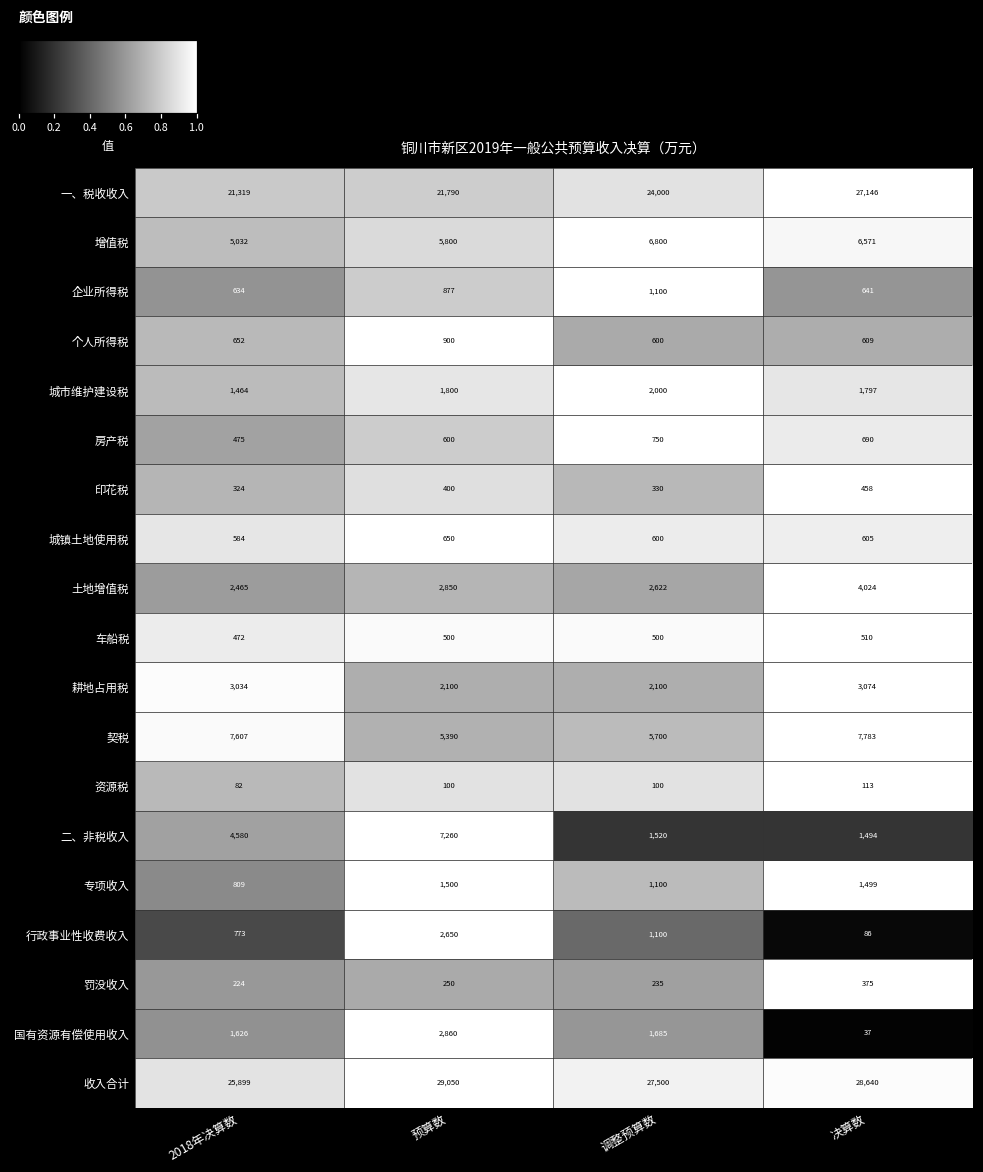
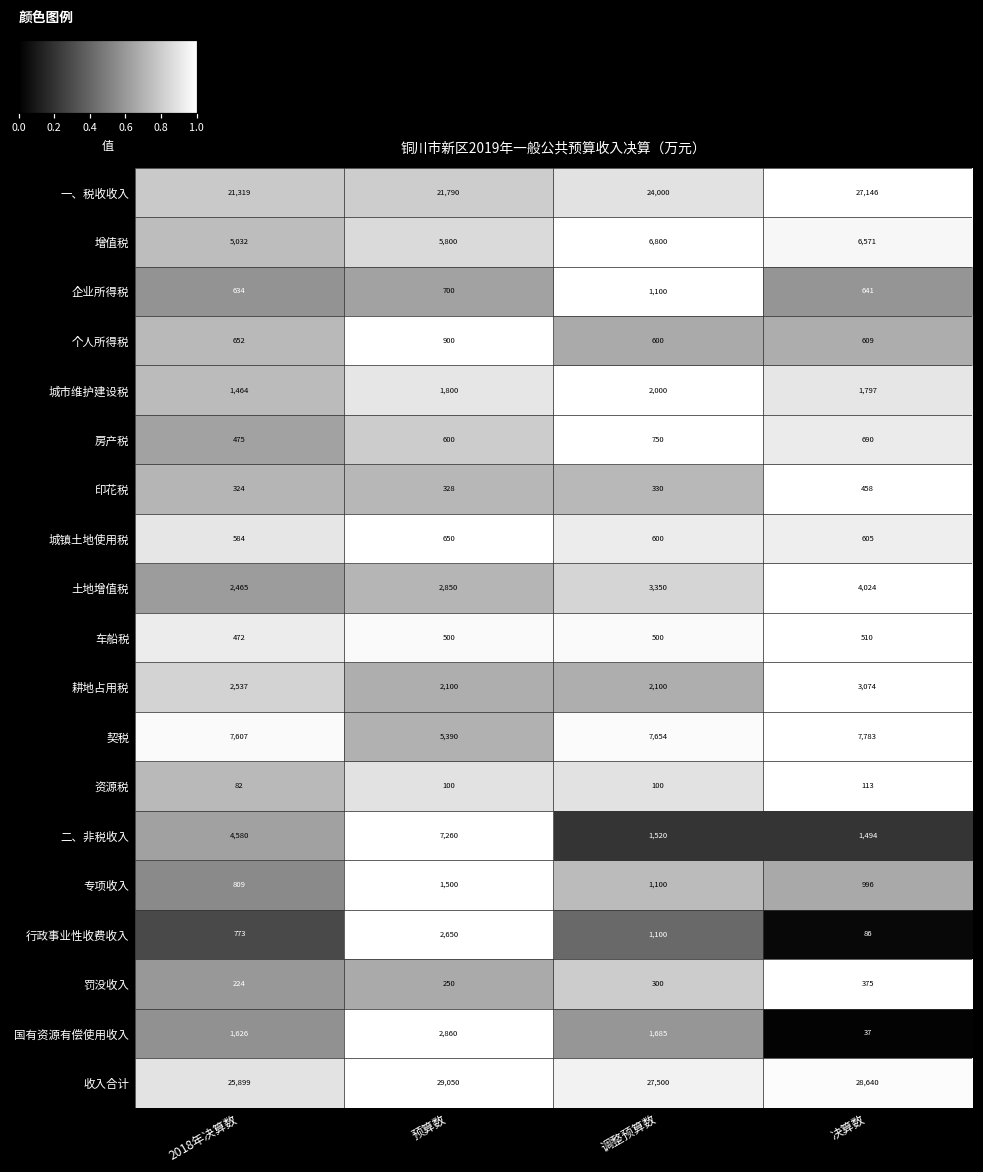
  {
    "一、税收收入": {
      "2018年决算数": "21,319",
      "预算数": "21,790",
      "调整预算数": "24,000",
      "决算数": "27,146"
    },
    "增值税": {
      "2018年决算数": "5,032",
      "预算数": "5,800",
      "调整预算数": "6,800",
      "决算数": "6,571"
    },
    "企业所得税": {
      "2018年决算数": "634",
-     "预算数": "877",
+     "预算数": "700",
      "调整预算数": "1,100",
      "决算数": "641"
    },
    "个人所得税": {
      "2018年决算数": "652",
      "预算数": "900",
      "调整预算数": "600",
      "决算数": "609"
    },
    "城市维护建设税": {
      "2018年决算数": "1,464",
      "预算数": "1,800",
      "调整预算数": "2,000",
      "决算数": "1,797"
    },
    "房产税": {
      "2018年决算数": "475",
      "预算数": "600",
      "调整预算数": "750",
      "决算数": "690"
    },
    "印花税": {
      "2018年决算数": "324",
-     "预算数": "400",
+     "预算数": "328",
      "调整预算数": "330",
      "决算数": "458"
    },
    "城镇土地使用税": {
      "2018年决算数": "584",
      "预算数": "650",
      "调整预算数": "600",
      "决算数": "605"
    },
    "土地增值税": {
      "2018年决算数": "2,465",
      "预算数": "2,850",
-     "调整预算数": "2,622",
+     "调整预算数": "3,350",
      "决算数": "4,024"
    },
    "车船税": {
      "2018年决算数": "472",
      "预算数": "500",
      "调整预算数": "500",
      "决算数": "510"
    },
    "耕地占用税": {
-     "2018年决算数": "3,034",
+     "2018年决算数": "2,537",
      "预算数": "2,100",
      "调整预算数": "2,100",
      "决算数": "3,074"
    },
    "契税": {
      "2018年决算数": "7,607",
      "预算数": "5,390",
-     "调整预算数": "5,700",
+     "调整预算数": "7,654",
      "决算数": "7,783"
    },
    "资源税": {
      "2018年决算数": "82",
      "预算数": "100",
      "调整预算数": "100",
      "决算数": "113"
    },
    "二、非税收入": {
      "2018年决算数": "4,580",
      "预算数": "7,260",
      "调整预算数": "1,520",
      "决算数": "1,494"
    },
    "专项收入": {
      "2018年决算数": "809",
      "预算数": "1,500",
      "调整预算数": "1,100",
-     "决算数": "1,499"
+     "决算数": "996"
    },
    "行政事业性收费收入": {
      "2018年决算数": "773",
      "预算数": "2,650",
      "调整预算数": "1,100",
      "决算数": "86"
    },
    "罚没收入": {
      "2018年决算数": "224",
      "预算数": "250",
-     "调整预算数": "235",
+     "调整预算数": "300",
      "决算数": "375"
    },
    "国有资源有偿使用收入": {
      "2018年决算数": "1,626",
      "预算数": "2,860",
      "调整预算数": "1,685",
      "决算数": "37"
    },
    "收入合计": {
      "2018年决算数": "25,899",
      "预算数": "29,050",
      "调整预算数": "27,500",
      "决算数": "28,640"
    }
  }
